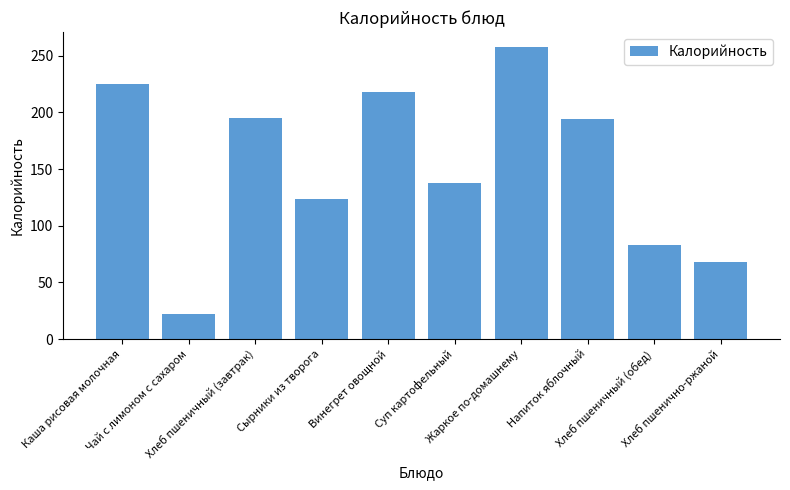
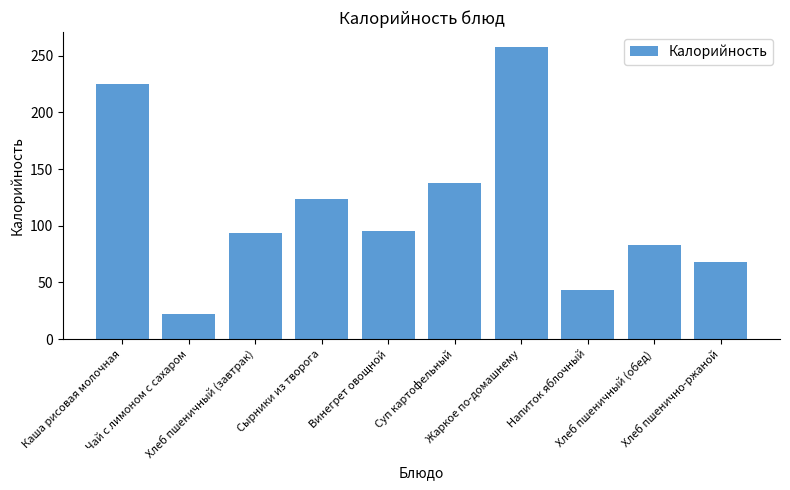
  {
    "Каша рисовая молочная": 225,
    "Чай с лимоном с сахаром": 22,
-   "Хлеб пшеничный (завтрак)": 195,
+   "Хлеб пшеничный (завтрак)": 94,
    "Сырники из творога": 124,
-   "Винегрет овощной": 218,
+   "Винегрет овощной": 95,
    "Суп картофельный": 138,
    "Жаркое по-домашнему": 258,
-   "Напиток яблочный": 194,
+   "Напиток яблочный": 43,
    "Хлеб пшеничный (обед)": 83,
    "Хлеб пшенично-ржаной": 68
  }
